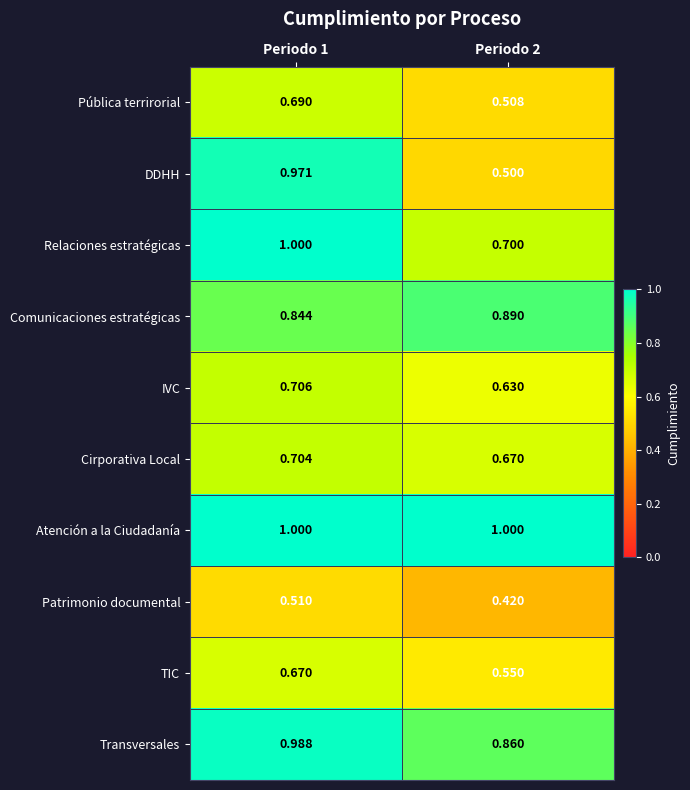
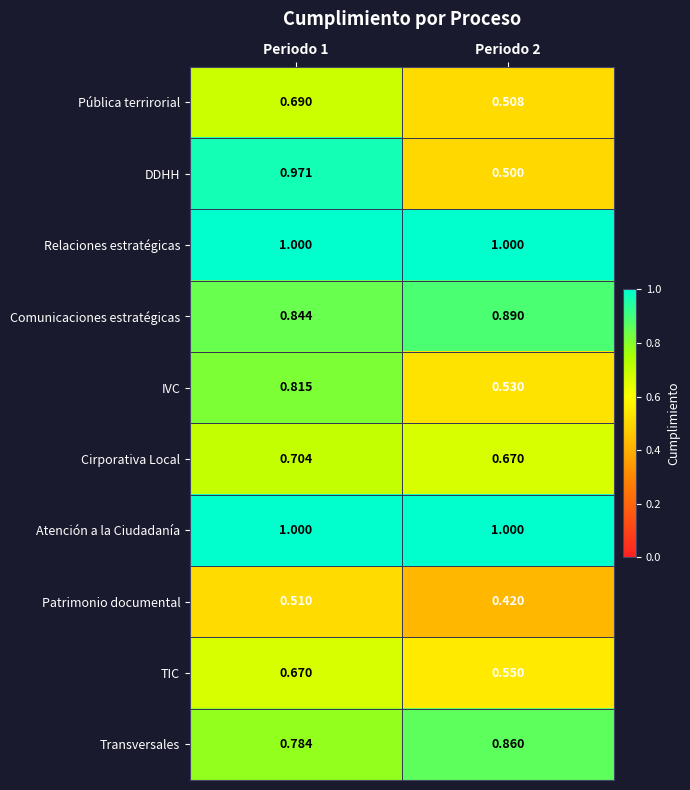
  {
    "Pública terrirorial": {
      "Periodo 1": 0.690,
      "Periodo 2": 0.508
    },
    "DDHH": {
      "Periodo 1": 0.971,
      "Periodo 2": 0.500
    },
    "Relaciones estratégicas": {
      "Periodo 1": 1.000,
-     "Periodo 2": 0.700
+     "Periodo 2": 1.000
    },
    "Comunicaciones estratégicas": {
      "Periodo 1": 0.844,
      "Periodo 2": 0.890
    },
    "IVC": {
-     "Periodo 1": 0.706,
-     "Periodo 2": 0.630
+     "Periodo 1": 0.815,
+     "Periodo 2": 0.530
    },
    "Cirporativa Local": {
      "Periodo 1": 0.704,
      "Periodo 2": 0.670
    },
    "Atención a la Ciudadanía": {
      "Periodo 1": 1.000,
      "Periodo 2": 1.000
    },
    "Patrimonio documental": {
      "Periodo 1": 0.510,
      "Periodo 2": 0.420
    },
    "TIC": {
      "Periodo 1": 0.670,
      "Periodo 2": 0.550
    },
    "Transversales": {
-     "Periodo 1": 0.988,
+     "Periodo 1": 0.784,
      "Periodo 2": 0.860
    }
  }
